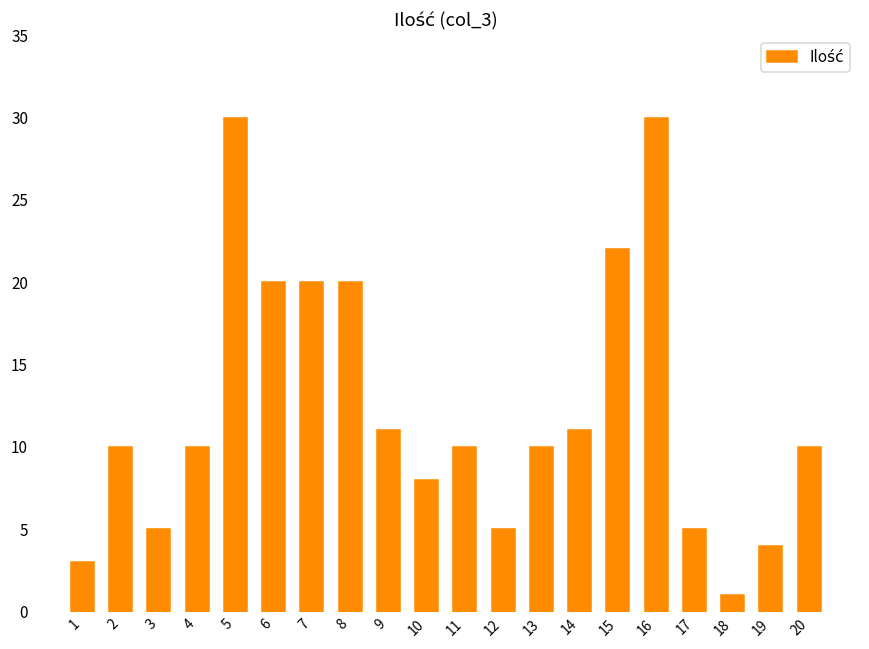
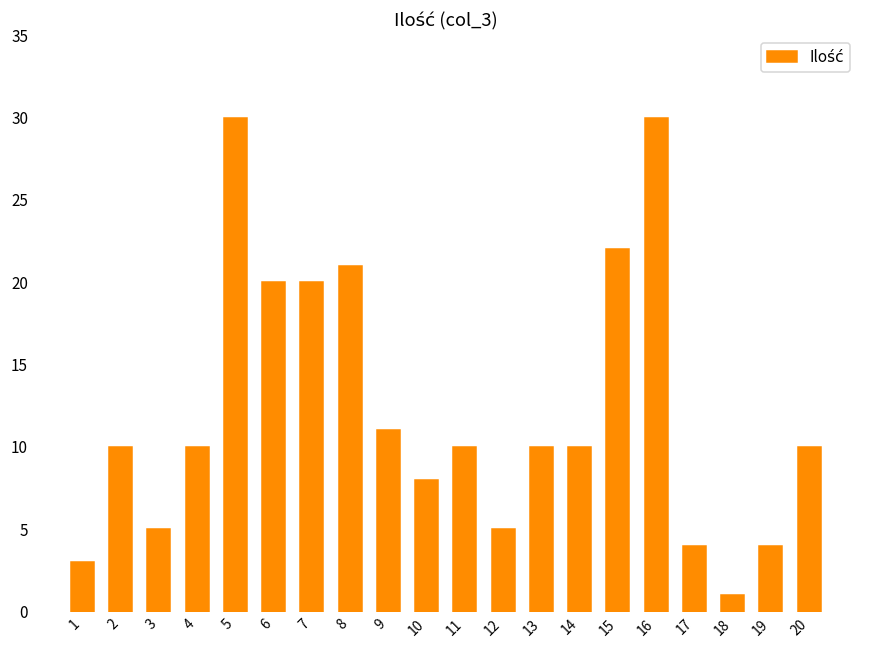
  {
    "1": 3,
    "2": 10,
    "3": 5,
    "4": 10,
    "5": 30,
    "6": 20,
    "7": 20,
-   "8": 20,
+   "8": 21,
    "9": 11,
    "10": 8,
    "11": 10,
    "12": 5,
    "13": 10,
-   "14": 11,
+   "14": 10,
    "15": 22,
    "16": 30,
-   "17": 5,
+   "17": 4,
    "18": 1,
    "19": 4,
    "20": 10
  }
